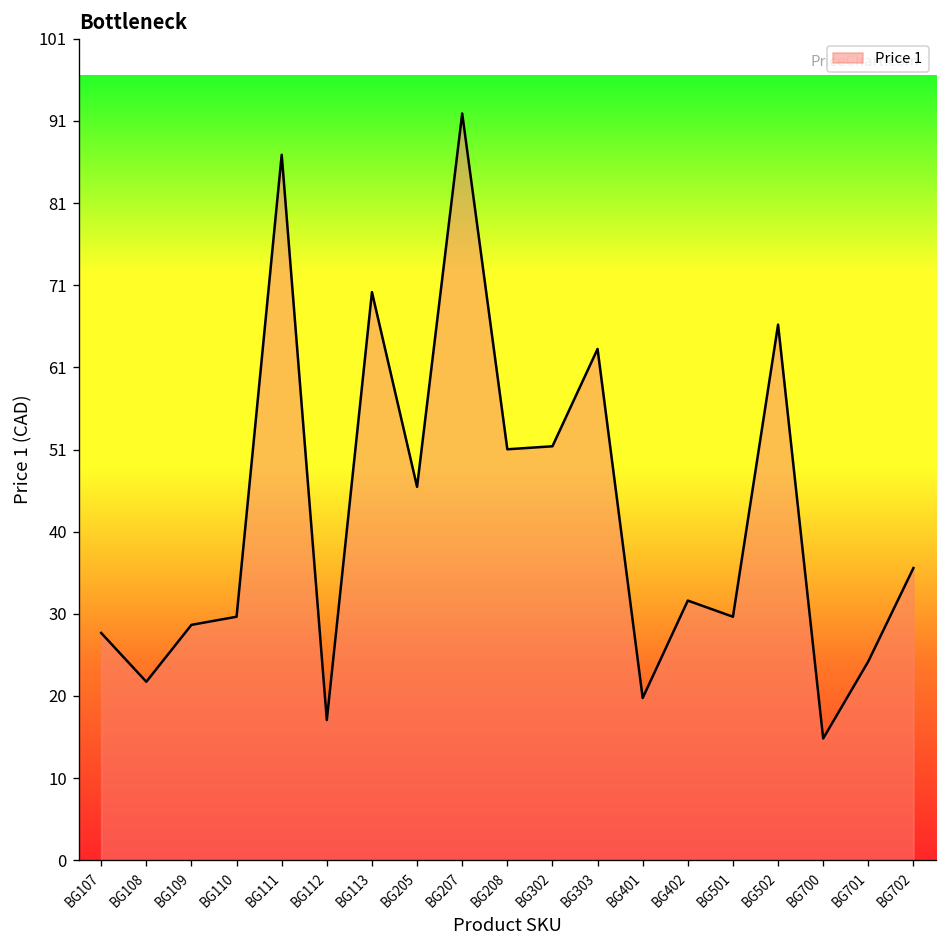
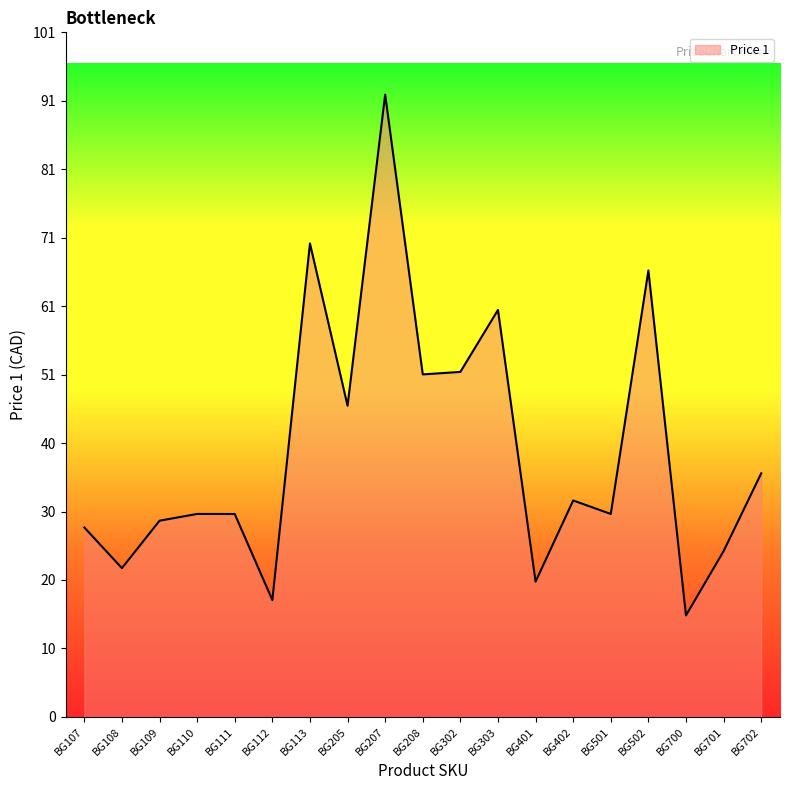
  {
    "BG107": 28,
    "BG108": 22,
    "BG109": 29,
    "BG110": 30,
-   "BG111": 87,
+   "BG111": 30,
    "BG112": 17,
    "BG113": 70,
    "BG205": 46,
    "BG207": 92,
    "BG208": 51,
    "BG302": 51,
-   "BG303": 63,
+   "BG303": 60,
    "BG401": 20,
    "BG402": 32,
    "BG501": 30,
    "BG502": 66,
    "BG700": 15,
    "BG701": 25,
    "BG702": 36
  }
